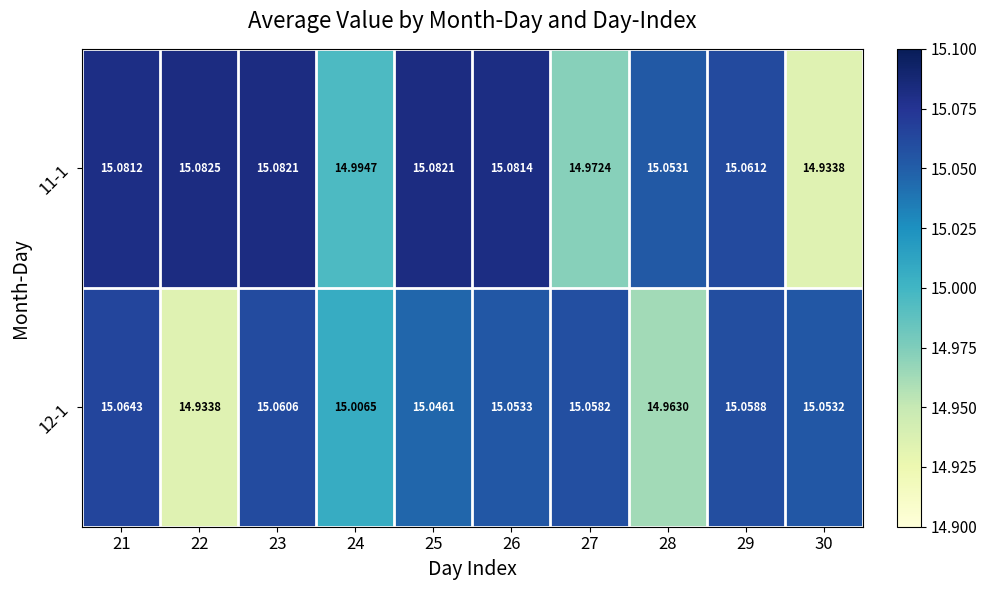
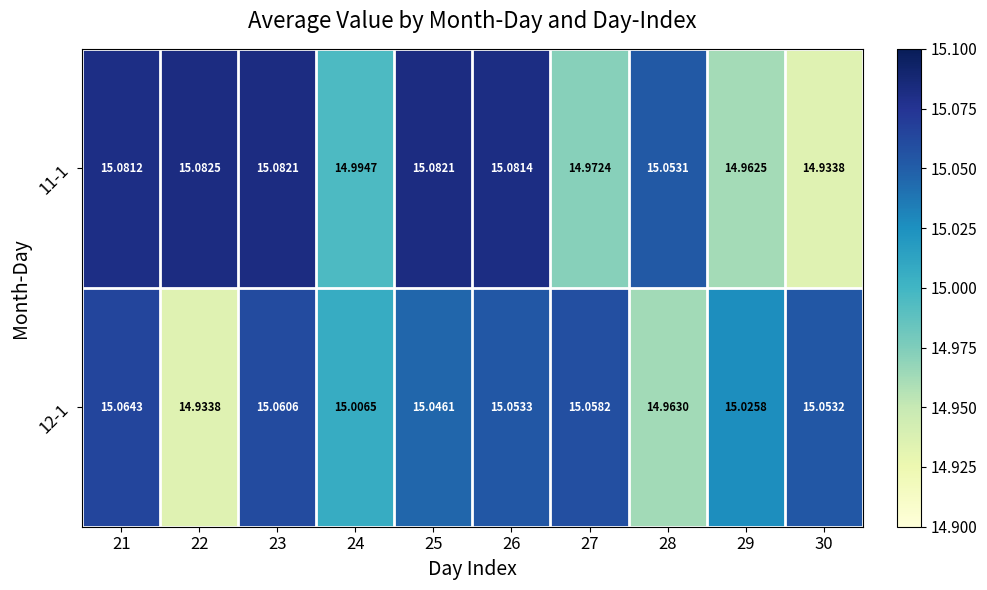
  {
    "11-1": {
      "21": 15.0812,
      "22": 15.0825,
      "23": 15.0821,
      "24": 14.9947,
      "25": 15.0821,
      "26": 15.0814,
      "27": 14.9724,
      "28": 15.0531,
-     "29": 15.0612,
+     "29": 14.9625,
      "30": 14.9338
    },
    "12-1": {
      "21": 15.0643,
      "22": 14.9338,
      "23": 15.0606,
      "24": 15.0065,
      "25": 15.0461,
      "26": 15.0533,
      "27": 15.0582,
      "28": 14.9630,
-     "29": 15.0588,
+     "29": 15.0258,
      "30": 15.0532
    }
  }
